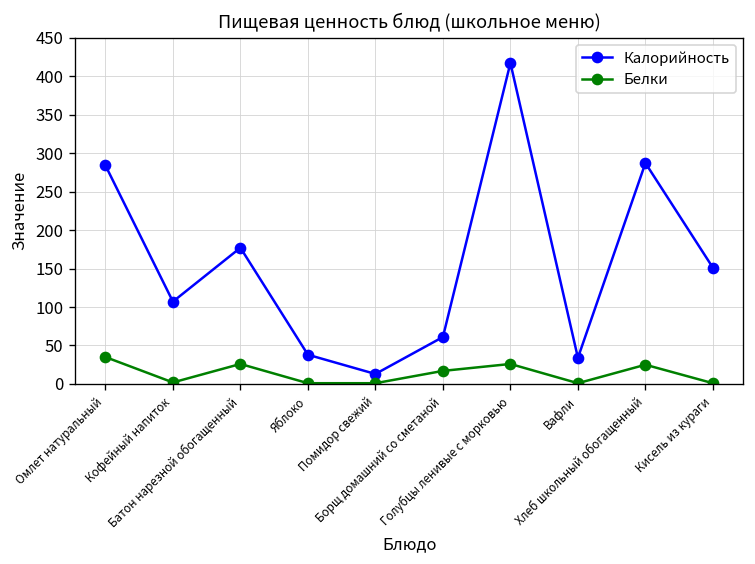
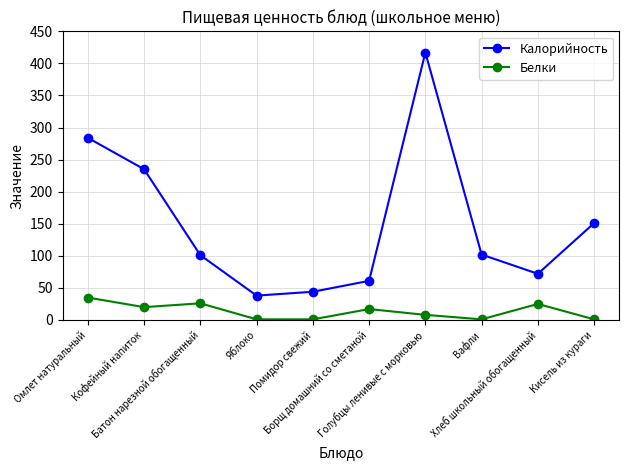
  {
    "Калорийность": {
      "Омлет натуральный": 280,
-     "Кофейный напиток": 110,
-     "Батон нарезной обогащенный": 180,
+     "Кофейный напиток": 240,
+     "Батон нарезной обогащенный": 100,
      "Яблоко": 40,
-     "Помидор свежий": 10,
+     "Помидор свежий": 40,
      "Борщ домашний со сметаной": 60,
      "Голубцы ленивые с морковью": 420,
-     "Вафли": 30,
-     "Хлеб школьный обогащенный": 290,
+     "Вафли": 100,
+     "Хлеб школьный обогащенный": 70,
      "Кисель из кураги": 150
    },
    "Белки": {
      "Омлет натуральный": 40,
-     "Кофейный напиток": 0,
+     "Кофейный напиток": 20,
      "Батон нарезной обогащенный": 30,
      "Яблоко": 0,
      "Помидор свежий": 0,
      "Борщ домашний со сметаной": 20,
-     "Голубцы ленивые с морковью": 30,
+     "Голубцы ленивые с морковью": 10,
      "Вафли": 0,
      "Хлеб школьный обогащенный": 30,
      "Кисель из кураги": 0
    }
  }
